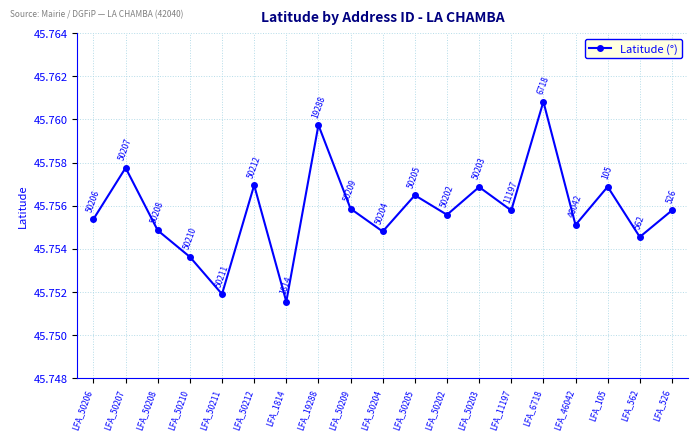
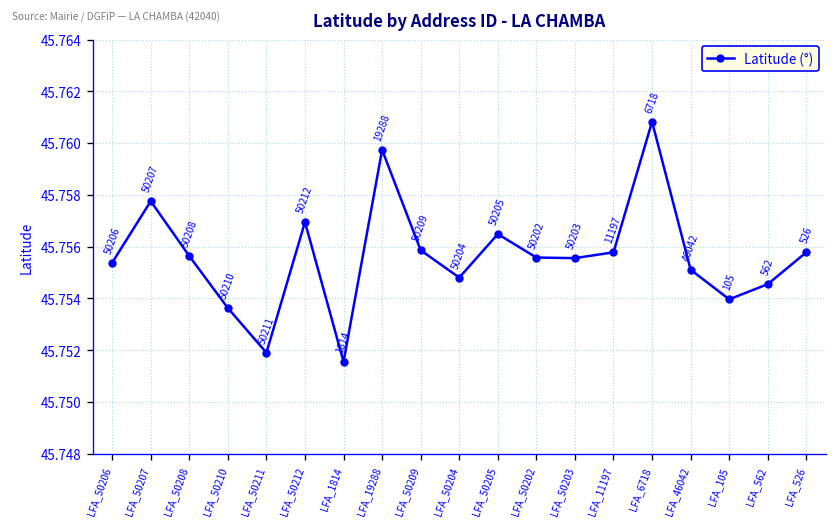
  {
-   "LFA_50208": 45.7549,
-   "LFA_50203": 45.7569,
-   "LFA_105": 45.7569
+   "LFA_50208": 45.7556,
+   "LFA_50203": 45.7556,
+   "LFA_105": 45.7540
  }
